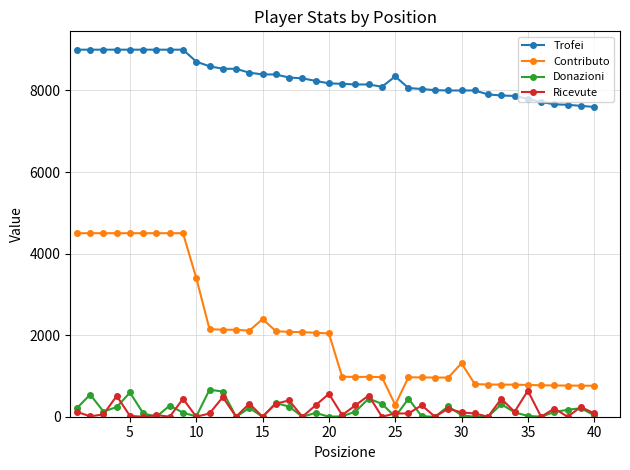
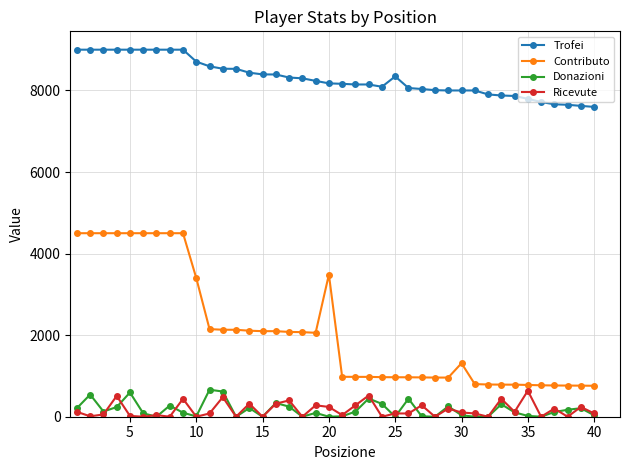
  {
    "Trofei": {
      "5": 9000,
      "10": 8700,
      "15": 8400,
      "20": 8200,
      "25": 8300,
      "30": 8000,
      "40": 7600
    },
    "Contributo": {
      "5": 4500,
      "10": 3400,
-     "15": 2400,
-     "20": 2000,
-     "25": 300,
+     "15": 2100,
+     "20": 3500,
+     "25": 1000,
      "30": 1300,
      "35": 800,
      "40": 800
    },
    "Donazioni": {
      "5": 600,
      "20": 0,
      "25": 0,
      "30": 0,
      "35": 0
    },
    "Ricevute": {
      "5": 0,
-     "20": 600,
+     "20": 200,
      "25": 100,
      "30": 100,
      "35": 600
    }
  }
